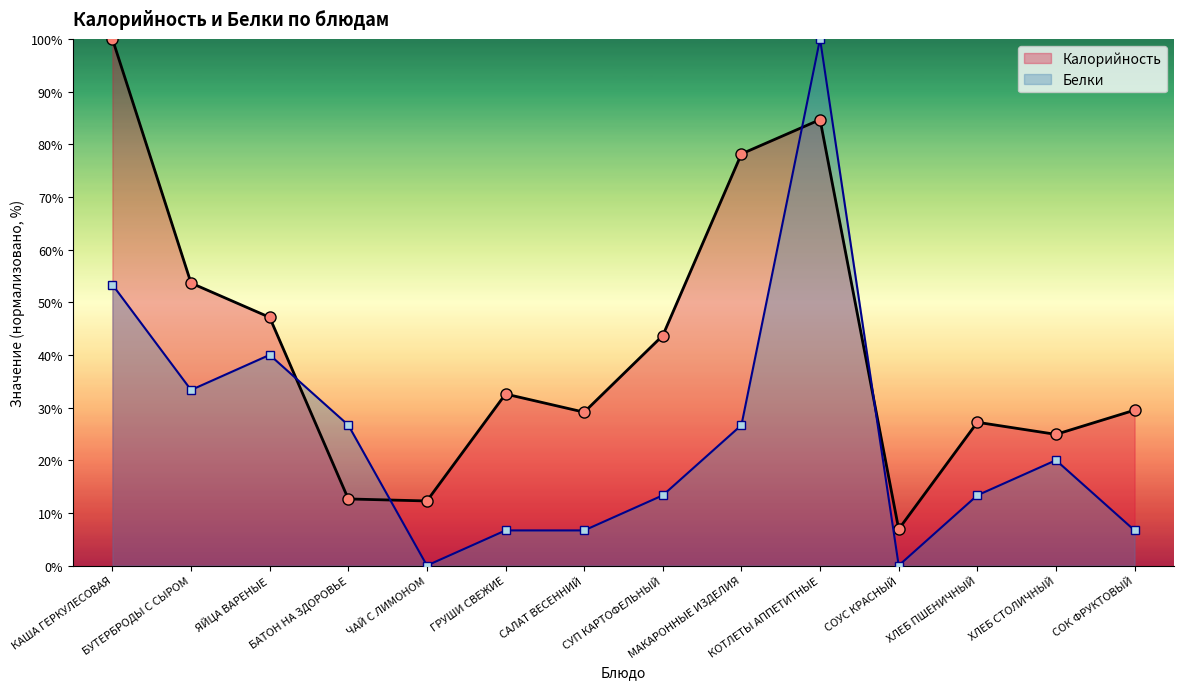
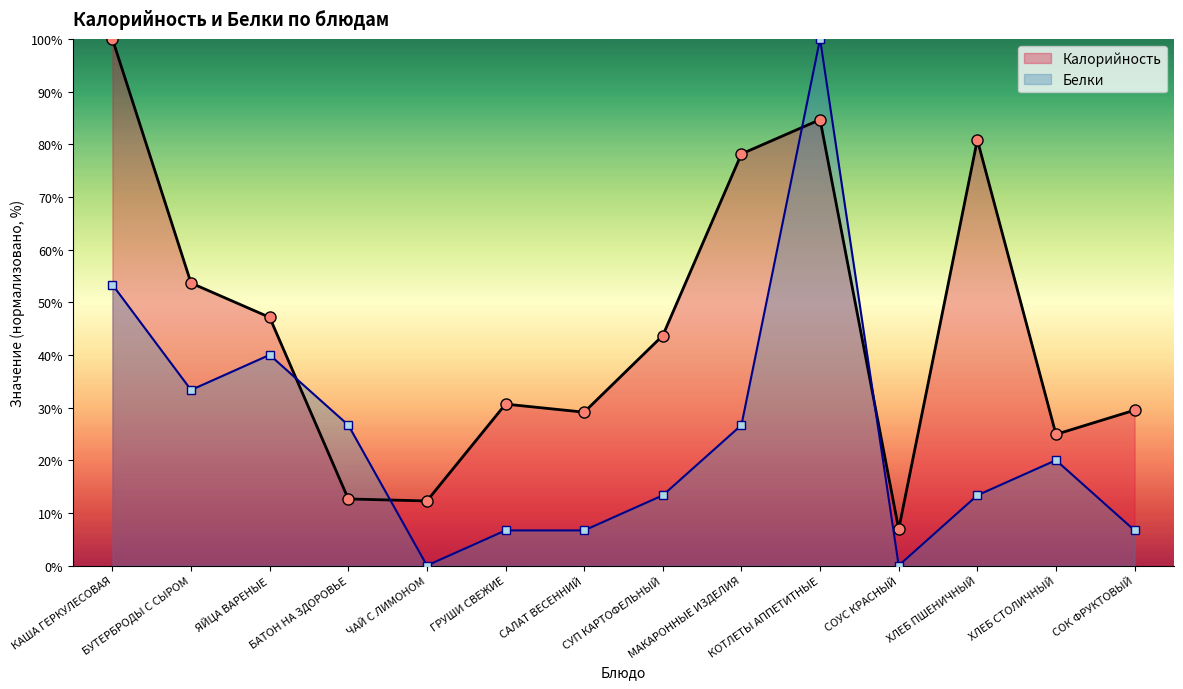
  {
    "Калорийность": {
      "КАША ГЕРКУЛЕСОВАЯ": "100%",
      "БУТЕРБРОДЫ С СЫРОМ": "54%",
      "ЯЙЦА ВАРЕНЫЕ": "47%",
      "БАТОН НА ЗДОРОВЬЕ": "13%",
      "ЧАЙ С ЛИМОНОМ": "12%",
-     "ГРУШИ СВЕЖИЕ": "33%",
+     "ГРУШИ СВЕЖИЕ": "31%",
      "САЛАТ ВЕСЕННИЙ": "29%",
      "СУП КАРТОФЕЛЬНЫЙ": "44%",
      "МАКАРОННЫЕ ИЗДЕЛИЯ": "78%",
      "КОТЛЕТЫ АППЕТИТНЫЕ": "85%",
      "СОУС КРАСНЫЙ": "7%",
-     "ХЛЕБ ПШЕНИЧНЫЙ": "27%",
+     "ХЛЕБ ПШЕНИЧНЫЙ": "81%",
      "ХЛЕБ СТОЛИЧНЫЙ": "25%",
      "СОК ФРУКТОВЫЙ": "30%"
    },
    "Белки": {
      "КАША ГЕРКУЛЕСОВАЯ": "53%",
      "БУТЕРБРОДЫ С СЫРОМ": "33%",
      "ЯЙЦА ВАРЕНЫЕ": "40%",
      "БАТОН НА ЗДОРОВЬЕ": "27%",
      "ЧАЙ С ЛИМОНОМ": "0%",
      "ГРУШИ СВЕЖИЕ": "7%",
      "САЛАТ ВЕСЕННИЙ": "7%",
      "СУП КАРТОФЕЛЬНЫЙ": "13%",
      "МАКАРОННЫЕ ИЗДЕЛИЯ": "27%",
      "КОТЛЕТЫ АППЕТИТНЫЕ": "100%",
      "СОУС КРАСНЫЙ": "0%",
      "ХЛЕБ ПШЕНИЧНЫЙ": "13%",
      "ХЛЕБ СТОЛИЧНЫЙ": "20%",
      "СОК ФРУКТОВЫЙ": "7%"
    }
  }
